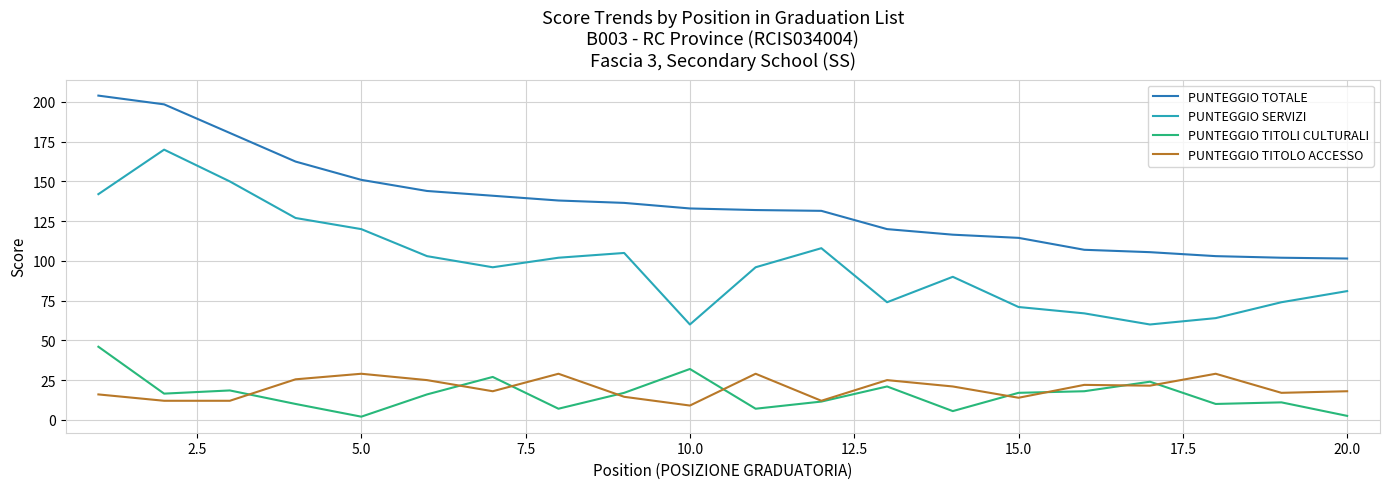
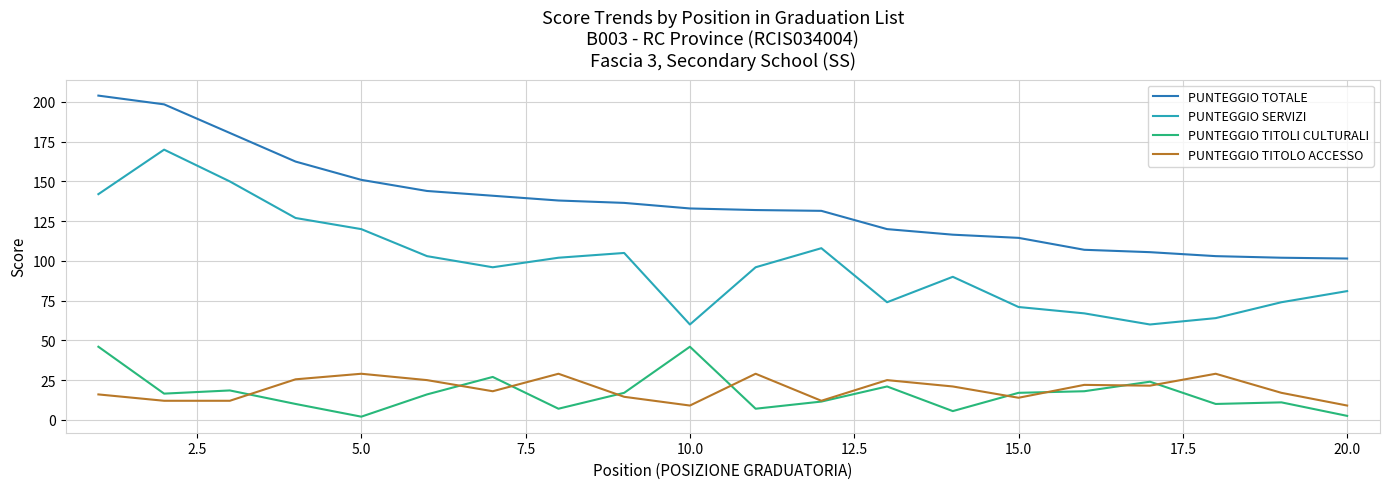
  {
    "PUNTEGGIO TITOLI CULTURALI": {
      "5.0": 2,
-     "10.0": 32,
+     "10.0": 46,
      "15.0": 17,
      "20.0": 3
    },
    "PUNTEGGIO TITOLO ACCESSO": {
      "5.0": 29,
      "10.0": 9,
      "15.0": 14,
-     "20.0": 18
+     "20.0": 9
    }
  }
